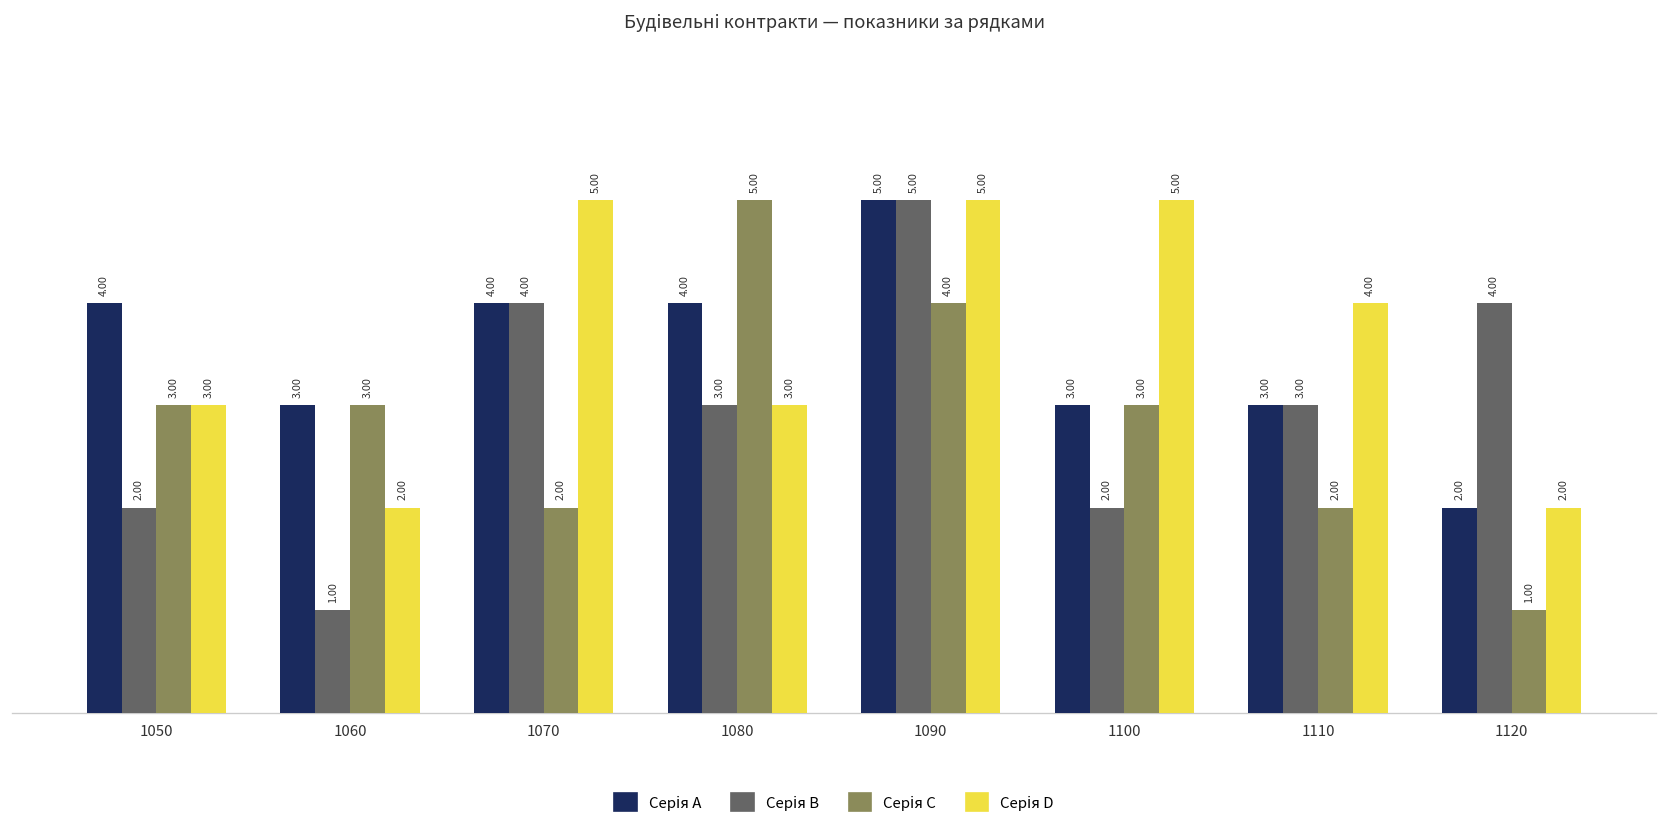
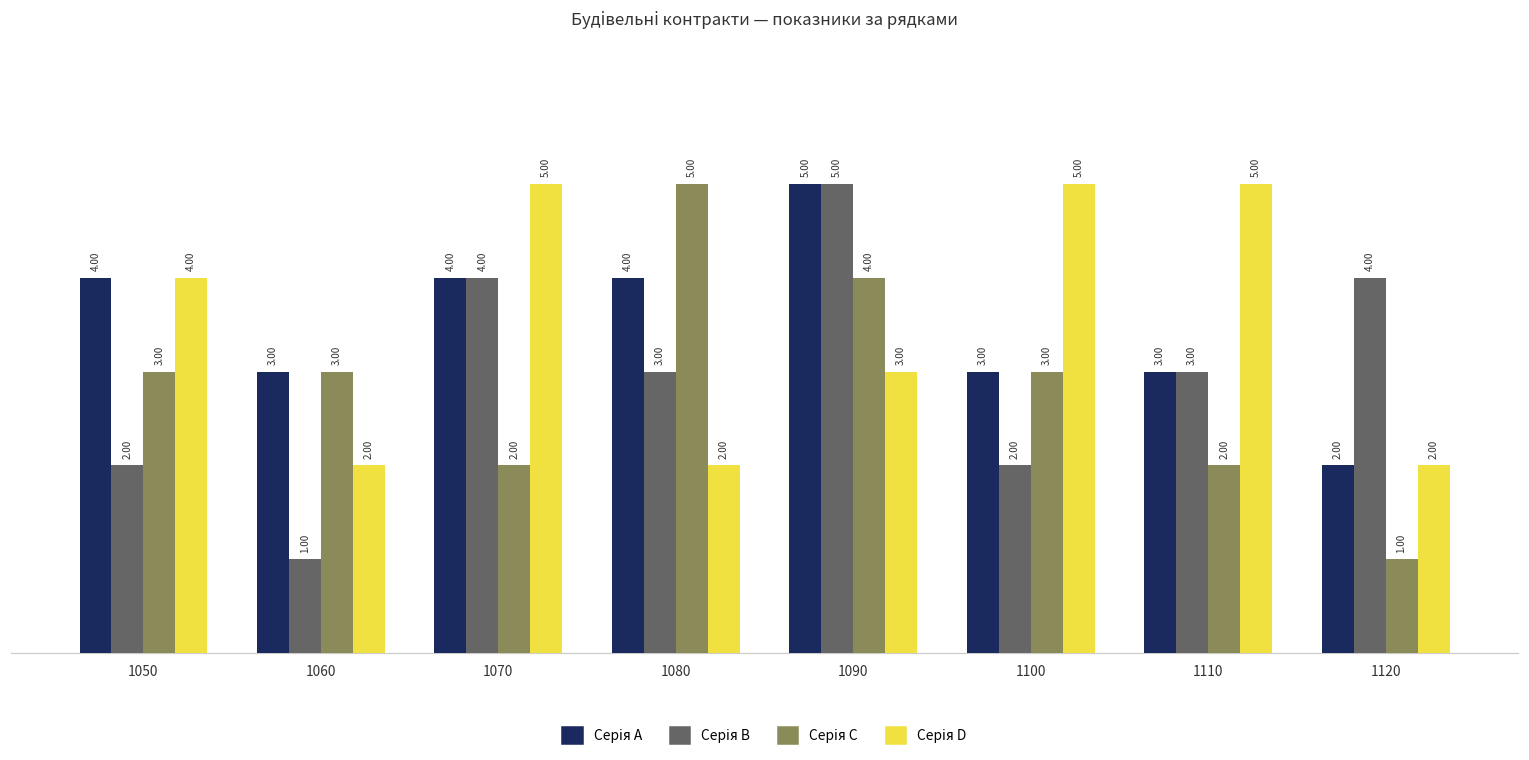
  {
    "Серія A": {
      "1050": 4.00,
      "1060": 3.00,
      "1070": 4.00,
      "1080": 4.00,
      "1090": 5.00,
      "1100": 3.00,
      "1110": 3.00,
      "1120": 2.00
    },
    "Серія D": {
-     "1050": 3.00,
+     "1050": 4.00,
      "1060": 2.00,
      "1070": 5.00,
-     "1080": 3.00,
-     "1090": 5.00,
+     "1080": 2.00,
+     "1090": 3.00,
      "1100": 5.00,
-     "1110": 4.00,
+     "1110": 5.00,
      "1120": 2.00
    }
  }
